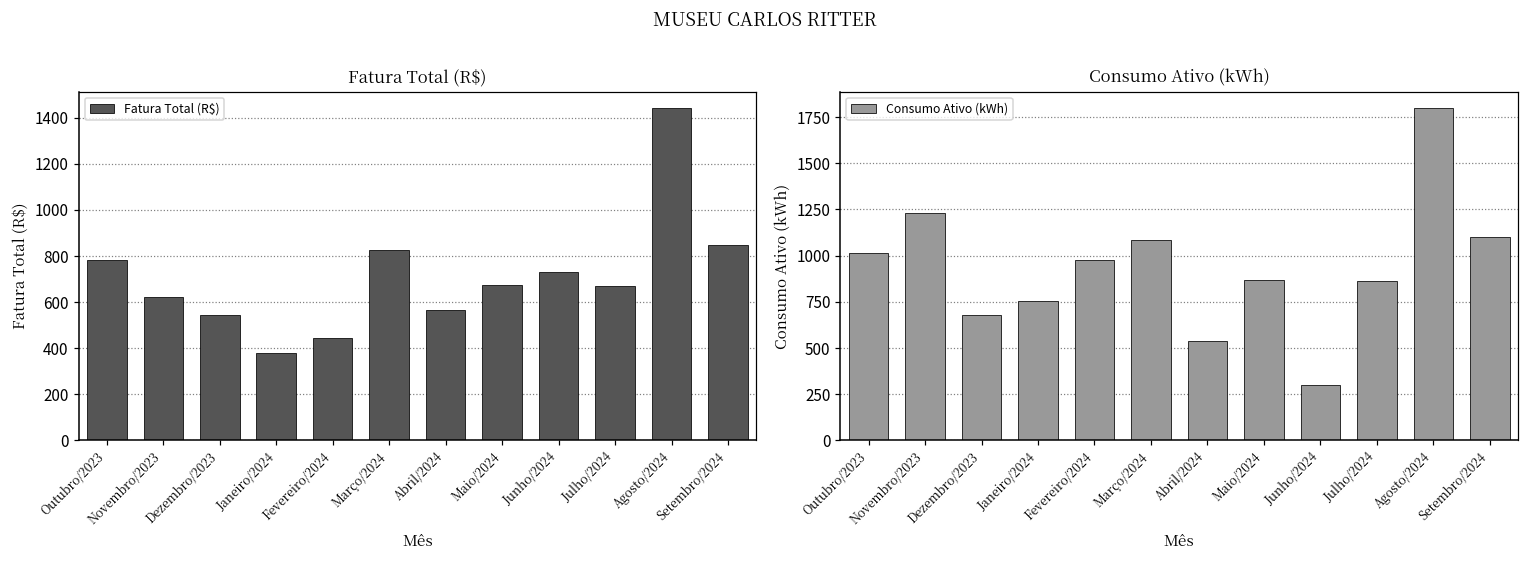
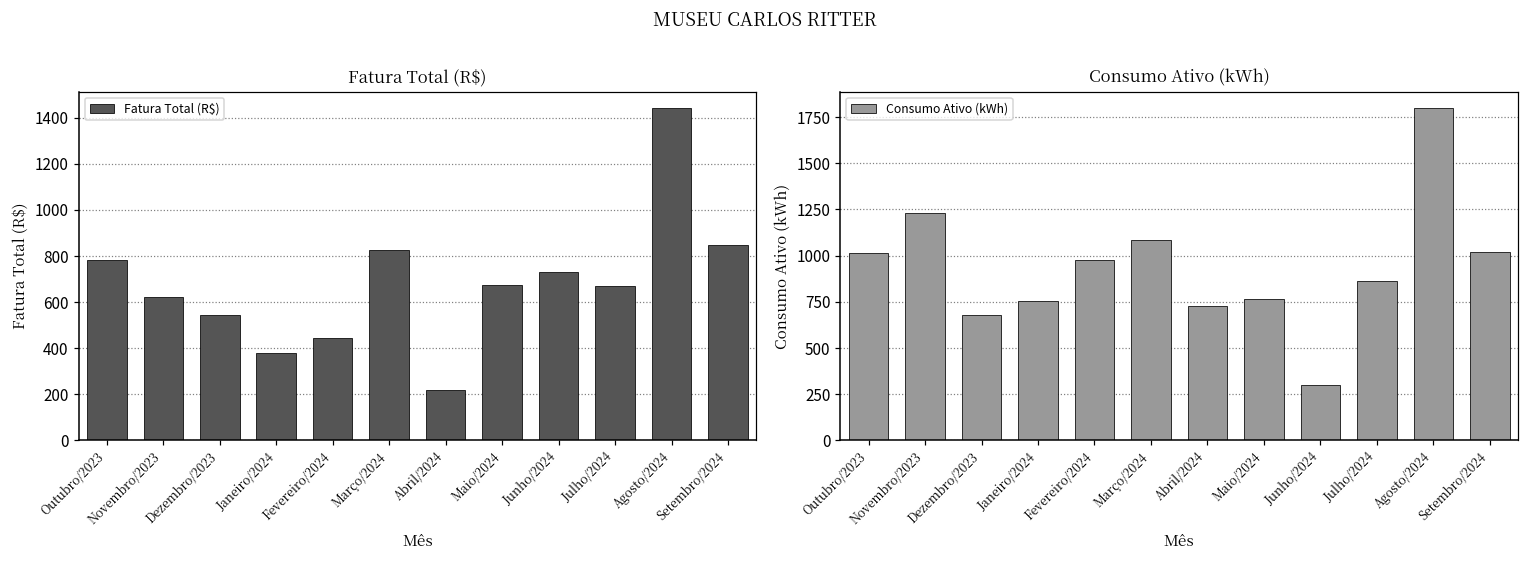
  {
    "Fatura Total (R$)": {
      "Outubro/2023": 780,
      "Novembro/2023": 620,
      "Dezembro/2023": 540,
      "Janeiro/2024": 380,
      "Fevereiro/2024": 440,
      "Março/2024": 830,
-     "Abril/2024": 570,
+     "Abril/2024": 220,
      "Maio/2024": 670,
      "Junho/2024": 730,
      "Julho/2024": 670,
      "Agosto/2024": 1440,
      "Setembro/2024": 850
    },
    "Consumo Ativo (kWh)": {
      "Outubro/2023": 1010,
      "Novembro/2023": 1230,
      "Dezembro/2023": 680,
      "Janeiro/2024": 760,
      "Fevereiro/2024": 980,
      "Março/2024": 1080,
-     "Abril/2024": 540,
-     "Maio/2024": 870,
+     "Abril/2024": 730,
+     "Maio/2024": 770,
      "Junho/2024": 300,
      "Julho/2024": 860,
      "Agosto/2024": 1800,
-     "Setembro/2024": 1100
+     "Setembro/2024": 1020
    }
  }
